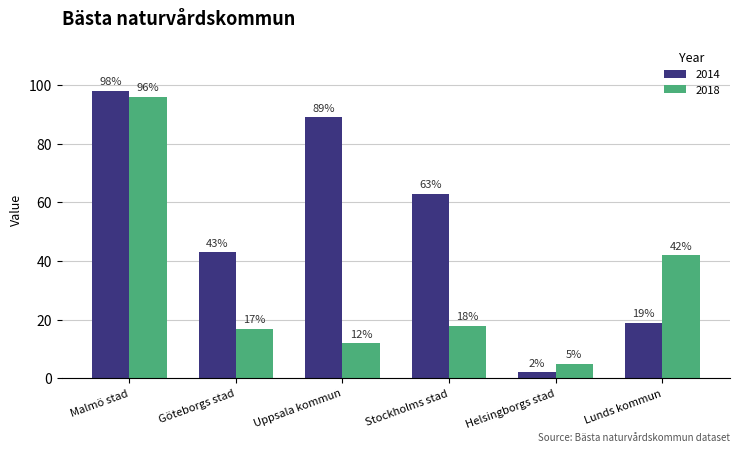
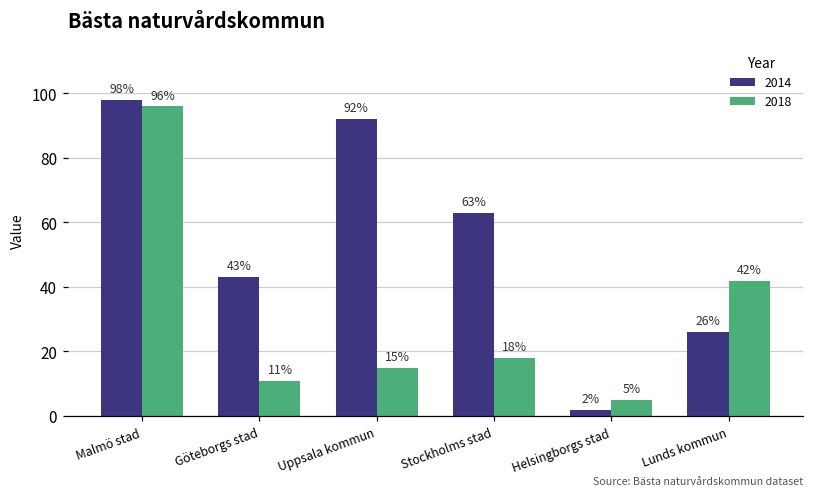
  {
    "2014": {
      "Malmö stad": "98%",
      "Göteborgs stad": "43%",
-     "Uppsala kommun": "89%",
+     "Uppsala kommun": "92%",
      "Stockholms stad": "63%",
      "Helsingborgs stad": "2%",
-     "Lunds kommun": "19%"
+     "Lunds kommun": "26%"
    },
    "2018": {
      "Malmö stad": "96%",
-     "Göteborgs stad": "17%",
-     "Uppsala kommun": "12%",
+     "Göteborgs stad": "11%",
+     "Uppsala kommun": "15%",
      "Stockholms stad": "18%",
      "Helsingborgs stad": "5%",
      "Lunds kommun": "42%"
    }
  }
